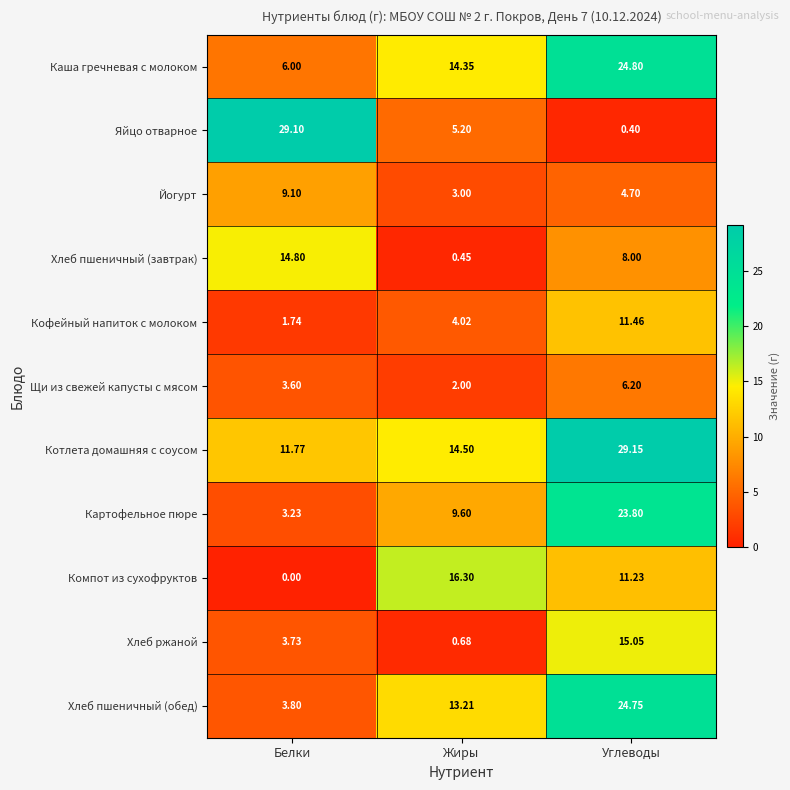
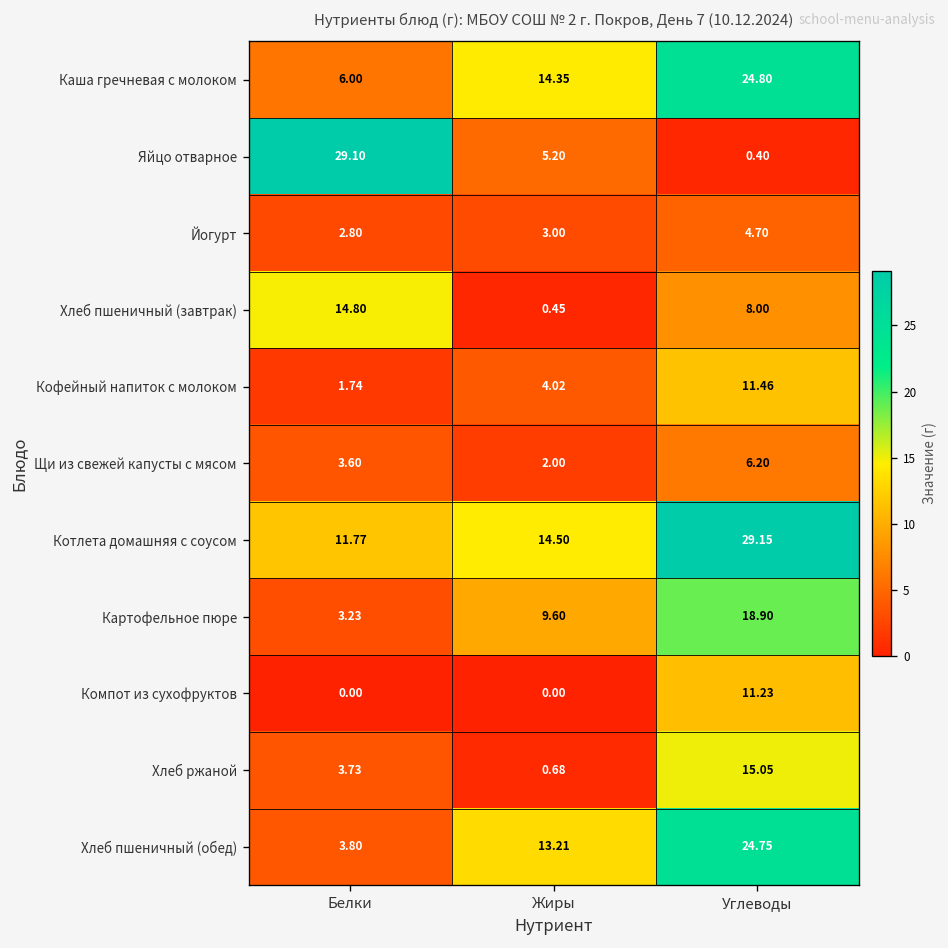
  {
    "Каша гречневая с молоком": {
      "Белки": 6.00,
      "Жиры": 14.35,
      "Углеводы": 24.80
    },
    "Яйцо отварное": {
      "Белки": 29.10,
      "Жиры": 5.20,
      "Углеводы": 0.40
    },
    "Йогурт": {
-     "Белки": 9.10,
+     "Белки": 2.80,
      "Жиры": 3.00,
      "Углеводы": 4.70
    },
    "Хлеб пшеничный (завтрак)": {
      "Белки": 14.80,
      "Жиры": 0.45,
      "Углеводы": 8.00
    },
    "Кофейный напиток с молоком": {
      "Белки": 1.74,
      "Жиры": 4.02,
      "Углеводы": 11.46
    },
    "Щи из свежей капусты с мясом": {
      "Белки": 3.60,
      "Жиры": 2.00,
      "Углеводы": 6.20
    },
    "Котлета домашняя с соусом": {
      "Белки": 11.77,
      "Жиры": 14.50,
      "Углеводы": 29.15
    },
    "Картофельное пюре": {
      "Белки": 3.23,
      "Жиры": 9.60,
-     "Углеводы": 23.80
+     "Углеводы": 18.90
    },
    "Компот из сухофруктов": {
      "Белки": 0.00,
-     "Жиры": 16.30,
+     "Жиры": 0.00,
      "Углеводы": 11.23
    },
    "Хлеб ржаной": {
      "Белки": 3.73,
      "Жиры": 0.68,
      "Углеводы": 15.05
    },
    "Хлеб пшеничный (обед)": {
      "Белки": 3.80,
      "Жиры": 13.21,
      "Углеводы": 24.75
    }
  }
